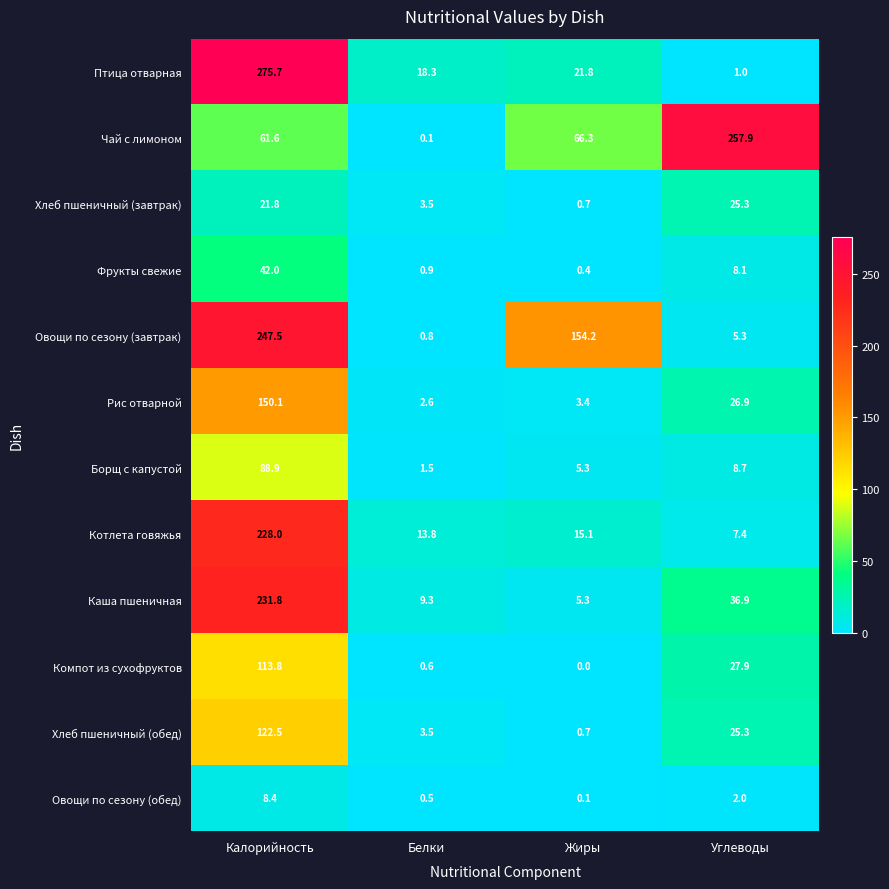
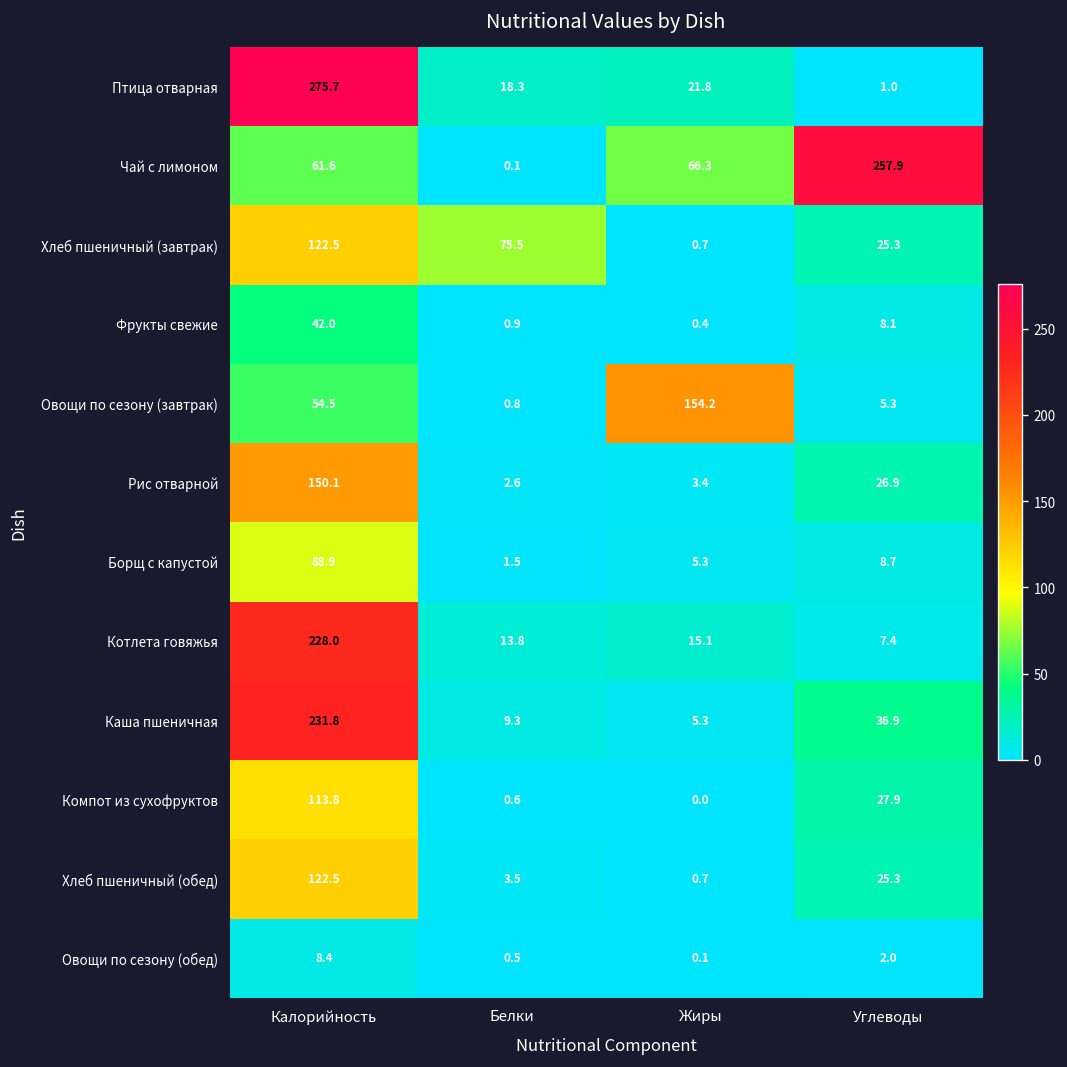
  {
    "Птица отварная": {
      "Калорийность": 275.7,
      "Белки": 18.3,
      "Жиры": 21.8,
      "Углеводы": 1.0
    },
    "Чай с лимоном": {
      "Калорийность": 61.6,
      "Белки": 0.1,
      "Жиры": 66.3,
      "Углеводы": 257.9
    },
    "Хлеб пшеничный (завтрак)": {
-     "Калорийность": 21.8,
-     "Белки": 3.5,
+     "Калорийность": 122.5,
+     "Белки": 75.5,
      "Жиры": 0.7,
      "Углеводы": 25.3
    },
    "Фрукты свежие": {
      "Калорийность": 42.0,
      "Белки": 0.9,
      "Жиры": 0.4,
      "Углеводы": 8.1
    },
    "Овощи по сезону (завтрак)": {
-     "Калорийность": 247.5,
+     "Калорийность": 54.5,
      "Белки": 0.8,
      "Жиры": 154.2,
      "Углеводы": 5.3
    },
    "Рис отварной": {
      "Калорийность": 150.1,
      "Белки": 2.6,
      "Жиры": 3.4,
      "Углеводы": 26.9
    },
    "Борщ с капустой": {
      "Калорийность": 88.9,
      "Белки": 1.5,
      "Жиры": 5.3,
      "Углеводы": 8.7
    },
    "Котлета говяжья": {
      "Калорийность": 228.0,
      "Белки": 13.8,
      "Жиры": 15.1,
      "Углеводы": 7.4
    },
    "Каша пшеничная": {
      "Калорийность": 231.8,
      "Белки": 9.3,
      "Жиры": 5.3,
      "Углеводы": 36.9
    },
    "Компот из сухофруктов": {
      "Калорийность": 113.8,
      "Белки": 0.6,
      "Жиры": 0.0,
      "Углеводы": 27.9
    },
    "Хлеб пшеничный (обед)": {
      "Калорийность": 122.5,
      "Белки": 3.5,
      "Жиры": 0.7,
      "Углеводы": 25.3
    },
    "Овощи по сезону (обед)": {
      "Калорийность": 8.4,
      "Белки": 0.5,
      "Жиры": 0.1,
      "Углеводы": 2.0
    }
  }
